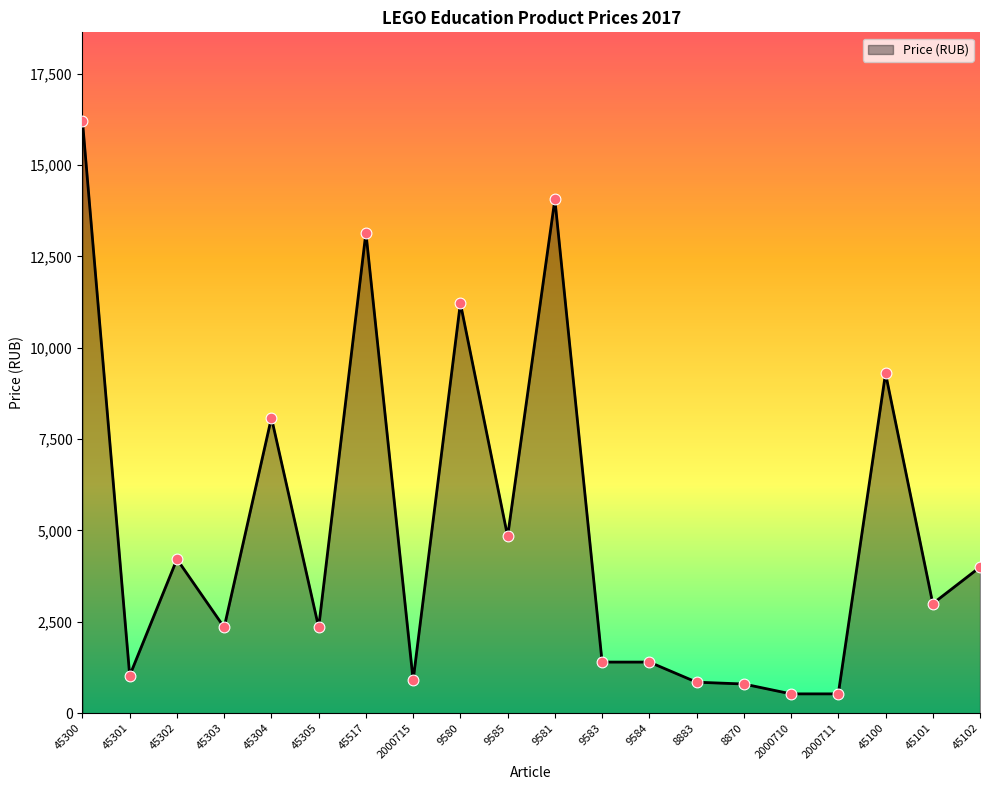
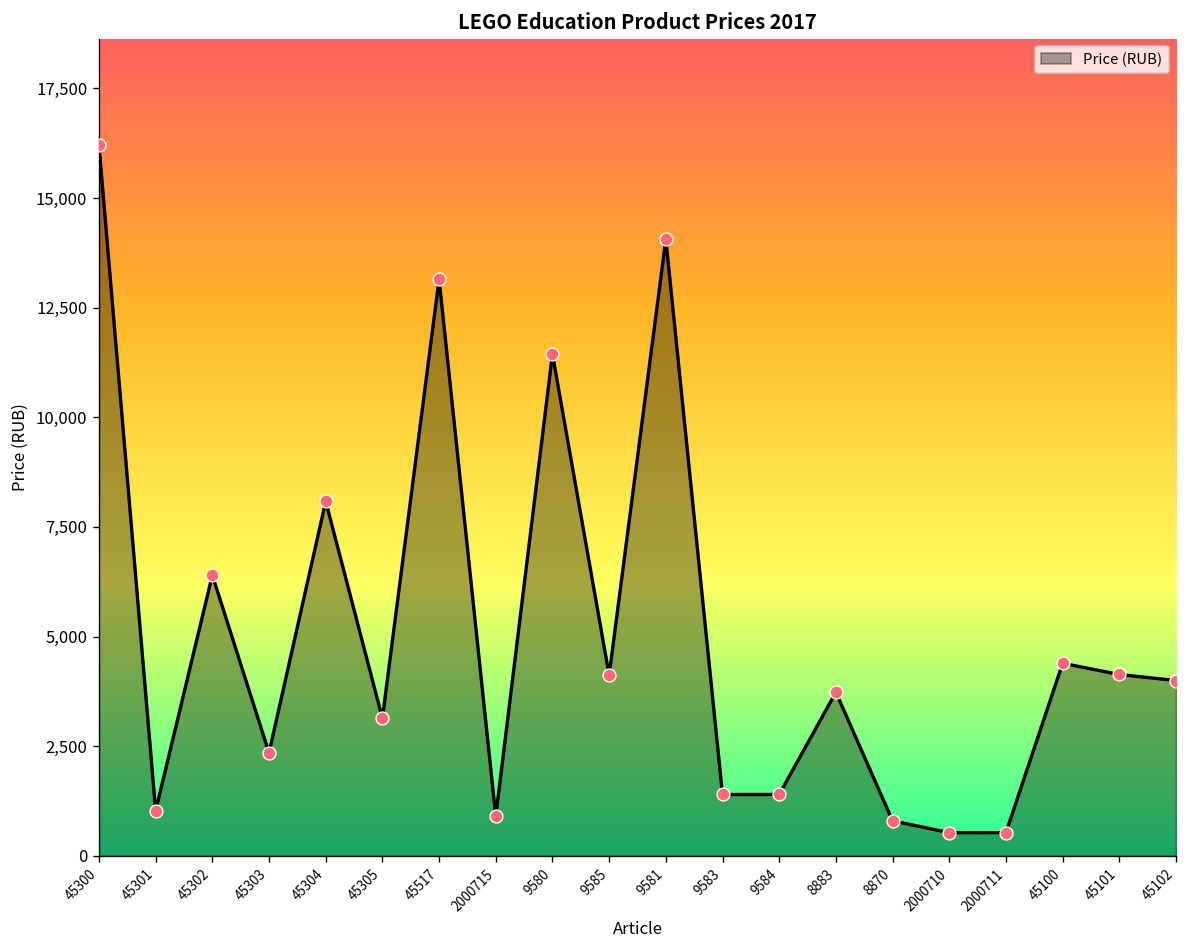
  {
    "45300": "16,200",
    "45301": "1,000",
-   "45302": "4,200",
+   "45302": "6,400",
    "45303": "2,400",
    "45304": "8,100",
-   "45305": "2,400",
+   "45305": "3,100",
    "45517": "13,100",
    "2000715": "900",
-   "9580": "11,200",
-   "9585": "4,800",
+   "9580": "11,400",
+   "9585": "4,100",
    "9581": "14,100",
    "9583": "1,400",
    "9584": "1,400",
-   "8883": "900",
+   "8883": "3,700",
    "8870": "800",
    "2000710": "500",
    "2000711": "500",
-   "45100": "9,300",
-   "45101": "3,000",
+   "45100": "4,400",
+   "45101": "4,100",
    "45102": "4,000"
  }
